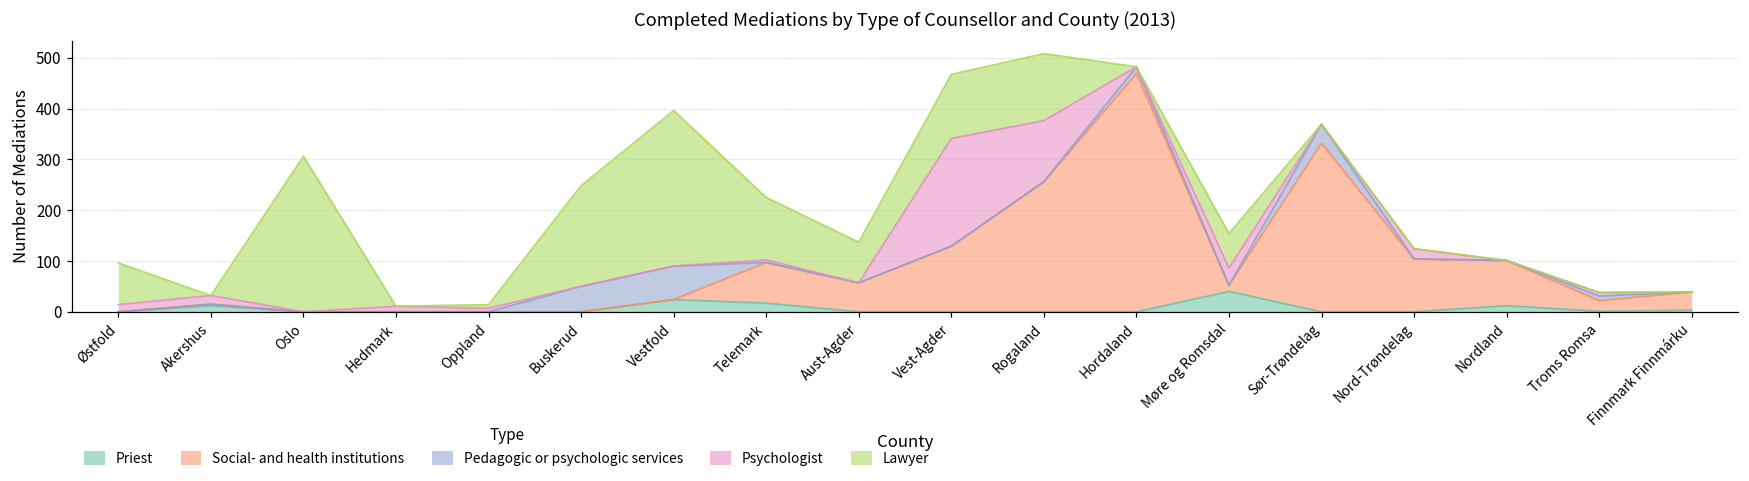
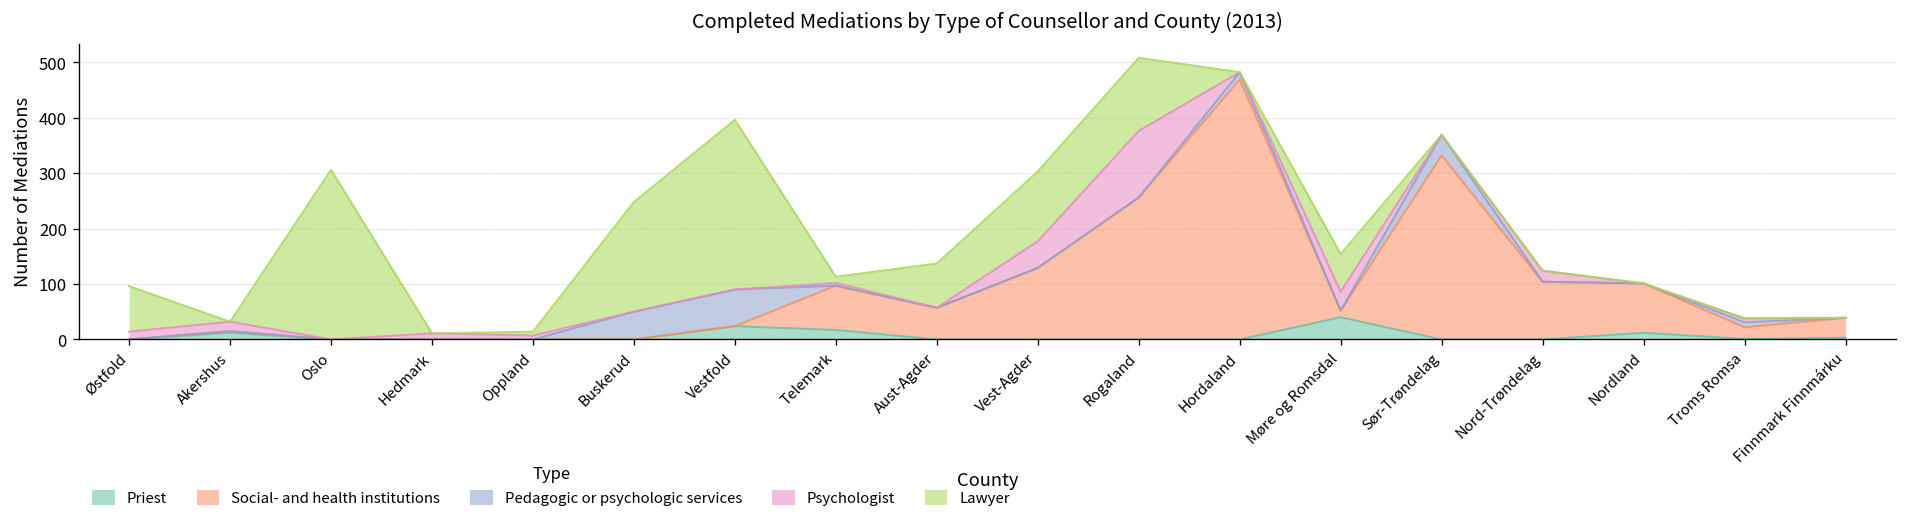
  {
    "Social- and health institutions": {
      "Hordaland": 470,
      "Sør-Trøndelag": 330,
      "Troms Romsa": 20
    },
    "Psychologist": {
      "Østfold": 10,
      "Oppland": 10,
-     "Vest-Agder": 210,
+     "Vest-Agder": 50,
      "Rogaland": 120,
      "Møre og Romsdal": 30
    },
    "Lawyer": {
      "Østfold": 80,
      "Oslo": 310,
      "Oppland": 10,
      "Buskerud": 200,
      "Vestfold": 310,
-     "Telemark": 120,
+     "Telemark": 10,
      "Aust-Agder": 80,
      "Vest-Agder": 130,
      "Rogaland": 130,
      "Møre og Romsdal": 70
    }
  }
